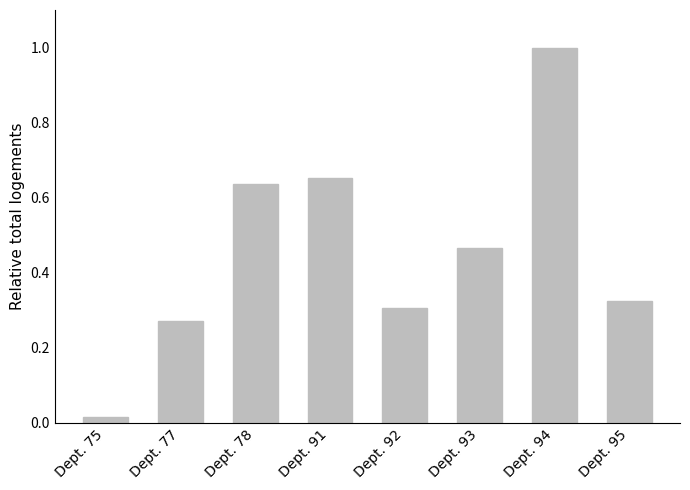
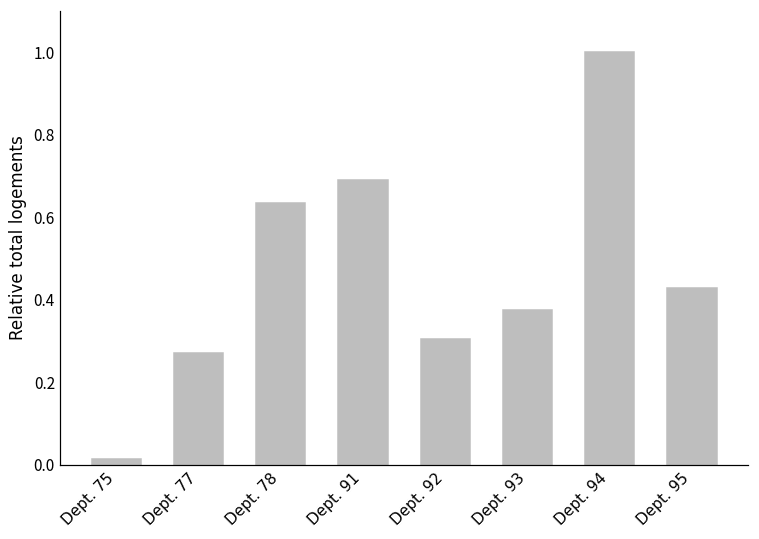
  {
    "Dept. 75": 0.02,
    "Dept. 77": 0.27,
    "Dept. 78": 0.64,
-   "Dept. 91": 0.65,
+   "Dept. 91": 0.69,
    "Dept. 92": 0.31,
-   "Dept. 93": 0.47,
+   "Dept. 93": 0.37,
    "Dept. 94": 1.00,
-   "Dept. 95": 0.33
+   "Dept. 95": 0.43
  }
